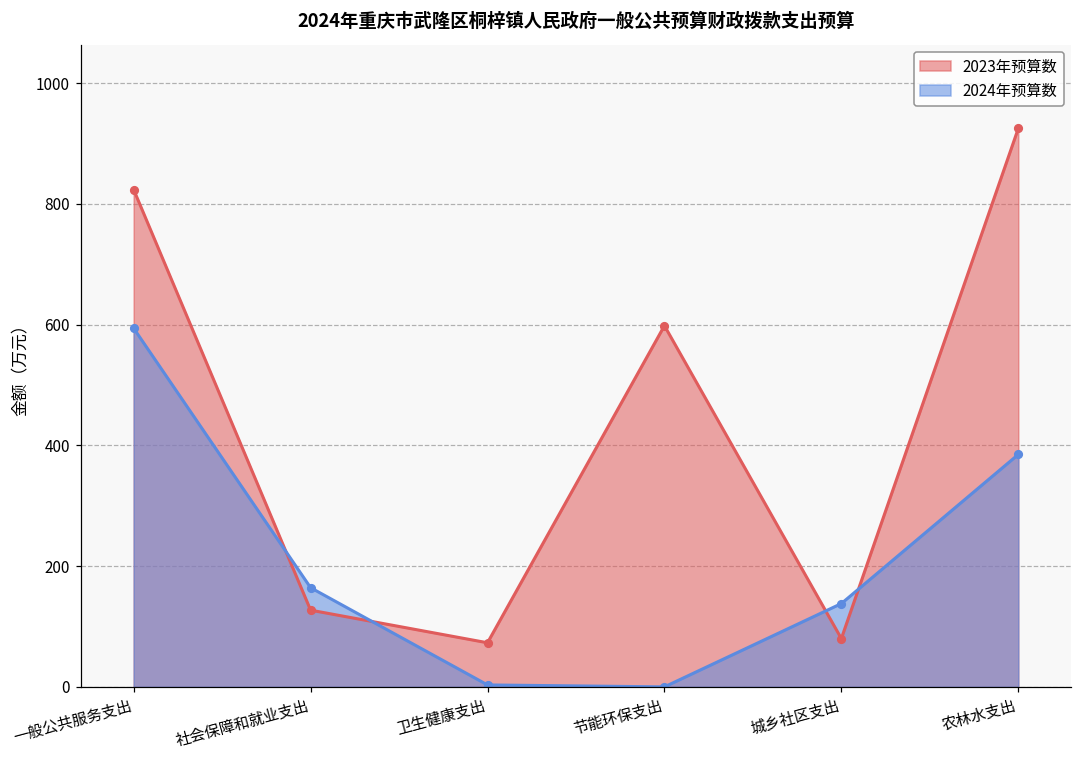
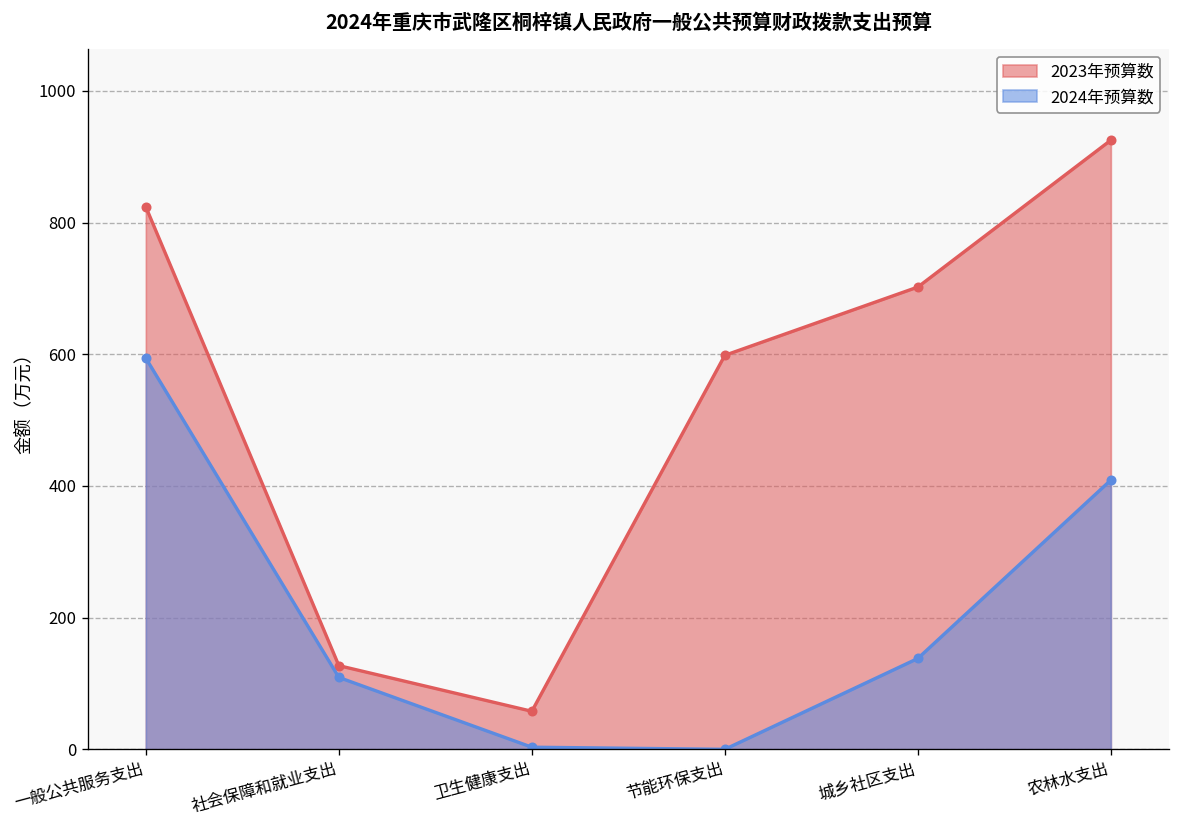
  {
    "2023年预算数": {
      "一般公共服务支出": 820,
      "社会保障和就业支出": 130,
-     "卫生健康支出": 70,
+     "卫生健康支出": 60,
      "节能环保支出": 600,
-     "城乡社区支出": 80,
+     "城乡社区支出": 700,
      "农林水支出": 930
    },
    "2024年预算数": {
      "一般公共服务支出": 590,
-     "社会保障和就业支出": 160,
+     "社会保障和就业支出": 110,
      "卫生健康支出": 0,
      "节能环保支出": 0,
      "城乡社区支出": 140,
-     "农林水支出": 390
+     "农林水支出": 410
    }
  }
